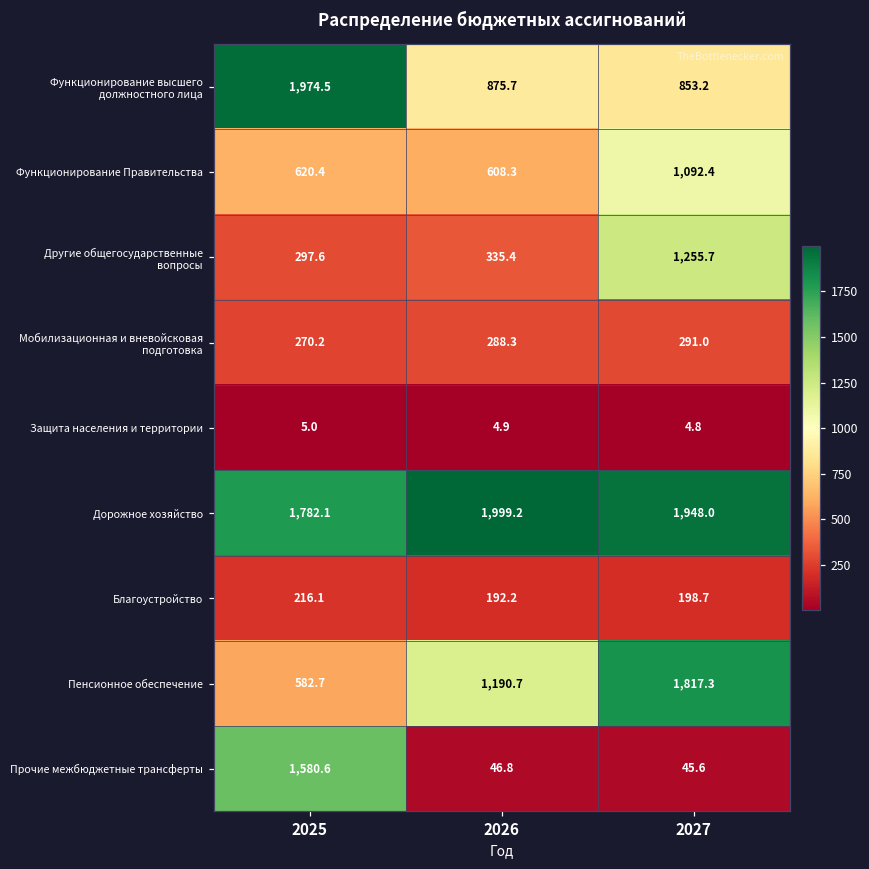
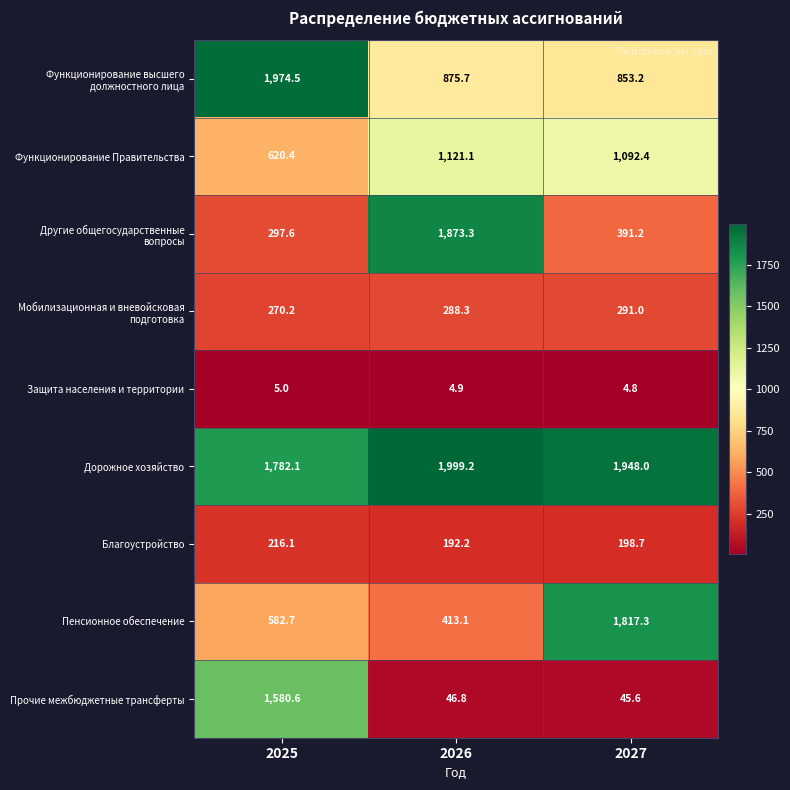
  {
    "Функционирование высшего должностного лица": {
      "2025": "1,974.5",
      "2026": "875.7"
    },
    "Функционирование Правительства": {
      "2025": "620.4",
-     "2026": "608.3",
+     "2026": "1,121.1",
      "2027": "1,092.4"
    },
    "Другие общегосударственные вопросы": {
      "2025": "297.6",
-     "2026": "335.4",
-     "2027": "1,255.7"
+     "2026": "1,873.3",
+     "2027": "391.2"
    },
    "Мобилизационная и вневойсковая подготовка": {
      "2025": "270.2",
      "2026": "288.3",
      "2027": "291.0"
    },
    "Защита населения и территории": {
      "2025": "5.0",
      "2026": "4.9",
      "2027": "4.8"
    },
    "Дорожное хозяйство": {
      "2025": "1,782.1",
      "2026": "1,999.2",
      "2027": "1,948.0"
    },
    "Благоустройство": {
      "2025": "216.1",
      "2026": "192.2",
      "2027": "198.7"
    },
    "Пенсионное обеспечение": {
      "2025": "582.7",
-     "2026": "1,190.7",
+     "2026": "413.1",
      "2027": "1,817.3"
    },
    "Прочие межбюджетные трансферты": {
      "2025": "1,580.6",
      "2026": "46.8",
      "2027": "45.6"
    }
  }
